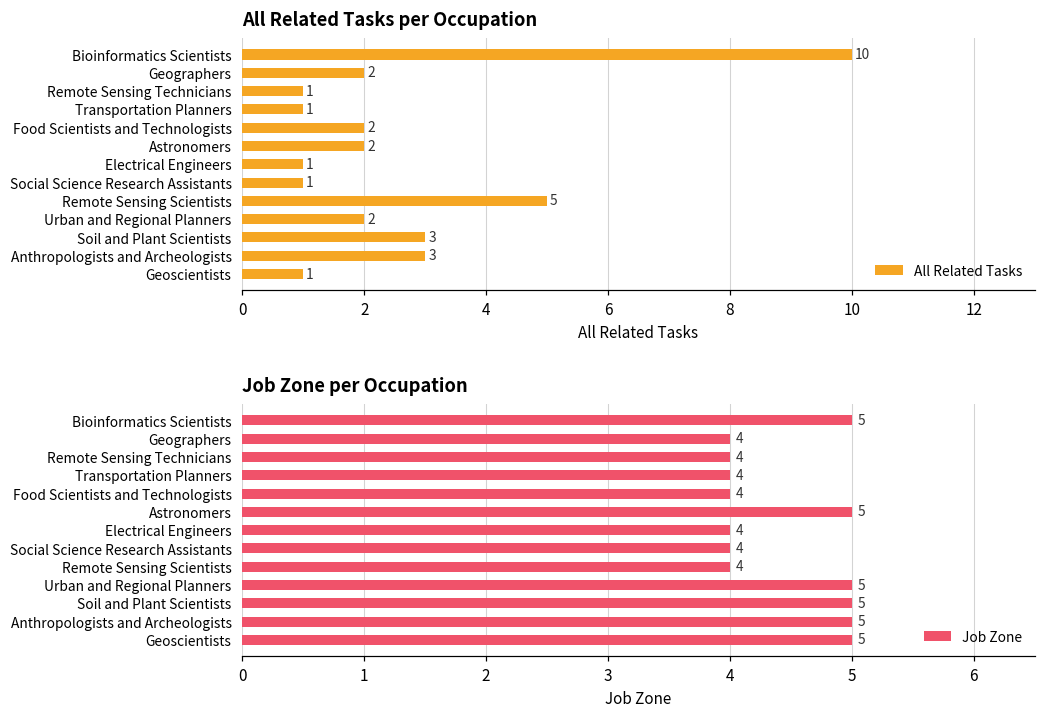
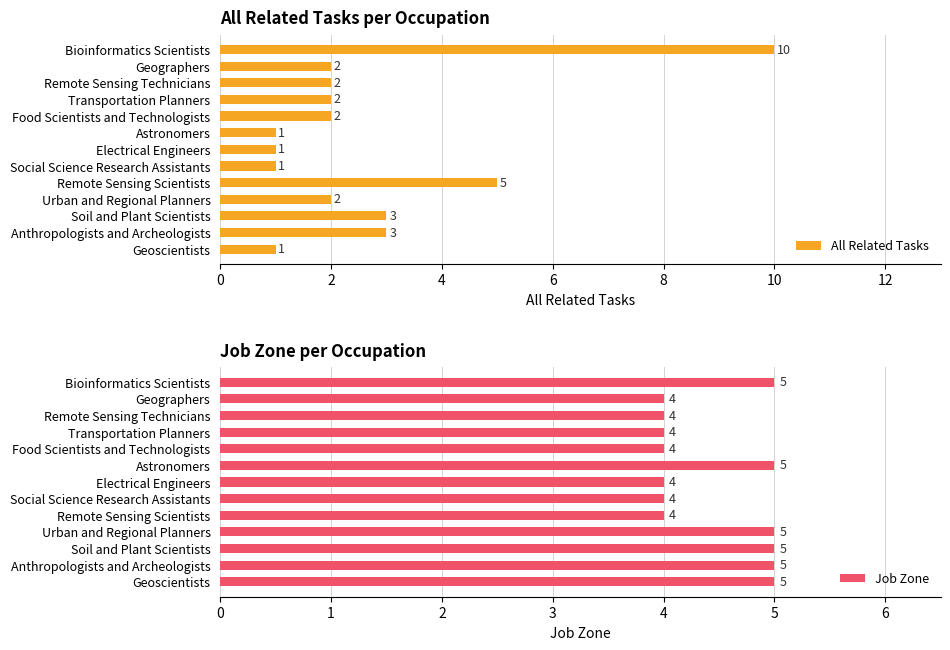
  {
    "All Related Tasks per Occupation": {
      "Bioinformatics Scientists": 10,
      "Geographers": 2,
-     "Remote Sensing Technicians": 1,
-     "Transportation Planners": 1,
+     "Remote Sensing Technicians": 2,
+     "Transportation Planners": 2,
      "Food Scientists and Technologists": 2,
-     "Astronomers": 2,
+     "Astronomers": 1,
      "Electrical Engineers": 1,
      "Social Science Research Assistants": 1,
      "Remote Sensing Scientists": 5,
      "Urban and Regional Planners": 2,
      "Soil and Plant Scientists": 3,
      "Anthropologists and Archeologists": 3,
      "Geoscientists": 1
    },
    "Job Zone per Occupation": {
      "Bioinformatics Scientists": 5,
      "Geographers": 4,
      "Remote Sensing Technicians": 4,
      "Transportation Planners": 4,
      "Food Scientists and Technologists": 4,
      "Astronomers": 5,
      "Electrical Engineers": 4,
      "Social Science Research Assistants": 4,
      "Remote Sensing Scientists": 4,
      "Urban and Regional Planners": 5,
      "Soil and Plant Scientists": 5,
      "Anthropologists and Archeologists": 5,
      "Geoscientists": 5
    }
  }
